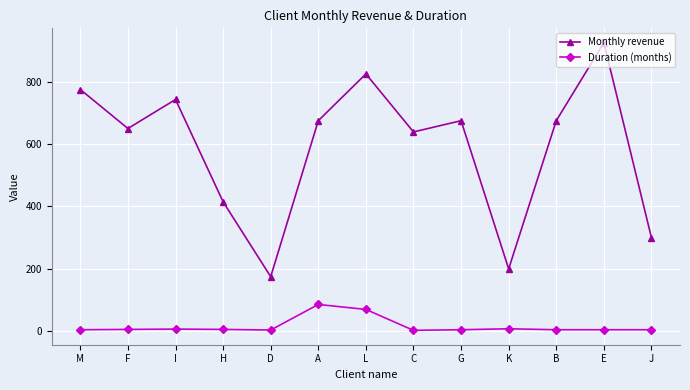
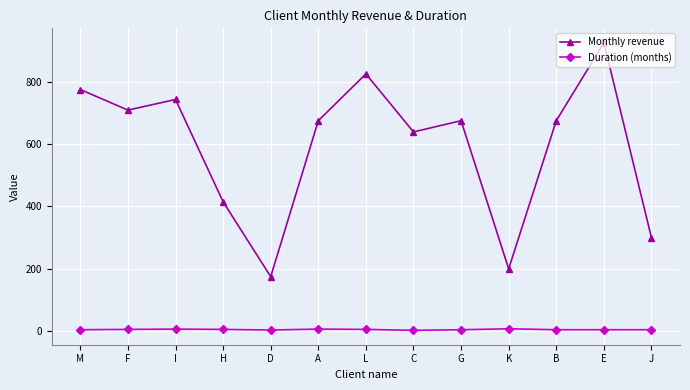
  {
    "Monthly revenue": {
      "M": 780,
-     "F": 650,
+     "F": 710,
      "I": 740,
      "H": 420,
      "D": 180,
      "A": 680,
      "L": 830,
      "C": 640,
      "G": 680,
      "K": 200,
      "B": 680,
      "J": 300
    },
    "Duration (months)": {
      "M": 10,
      "F": 10,
      "I": 10,
      "H": 10,
      "D": 0,
-     "A": 90,
-     "L": 70,
+     "A": 10,
+     "L": 10,
      "C": 0,
      "G": 10,
      "K": 10,
      "B": 10,
      "E": 10,
      "J": 10
    }
  }
